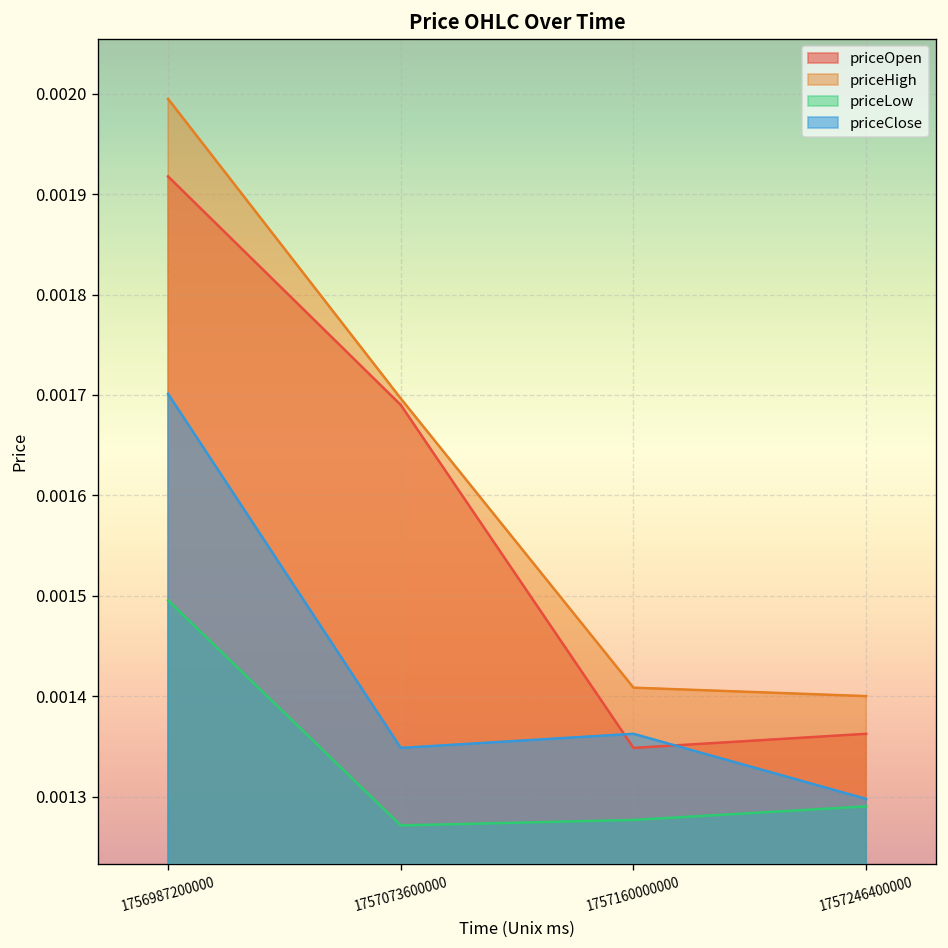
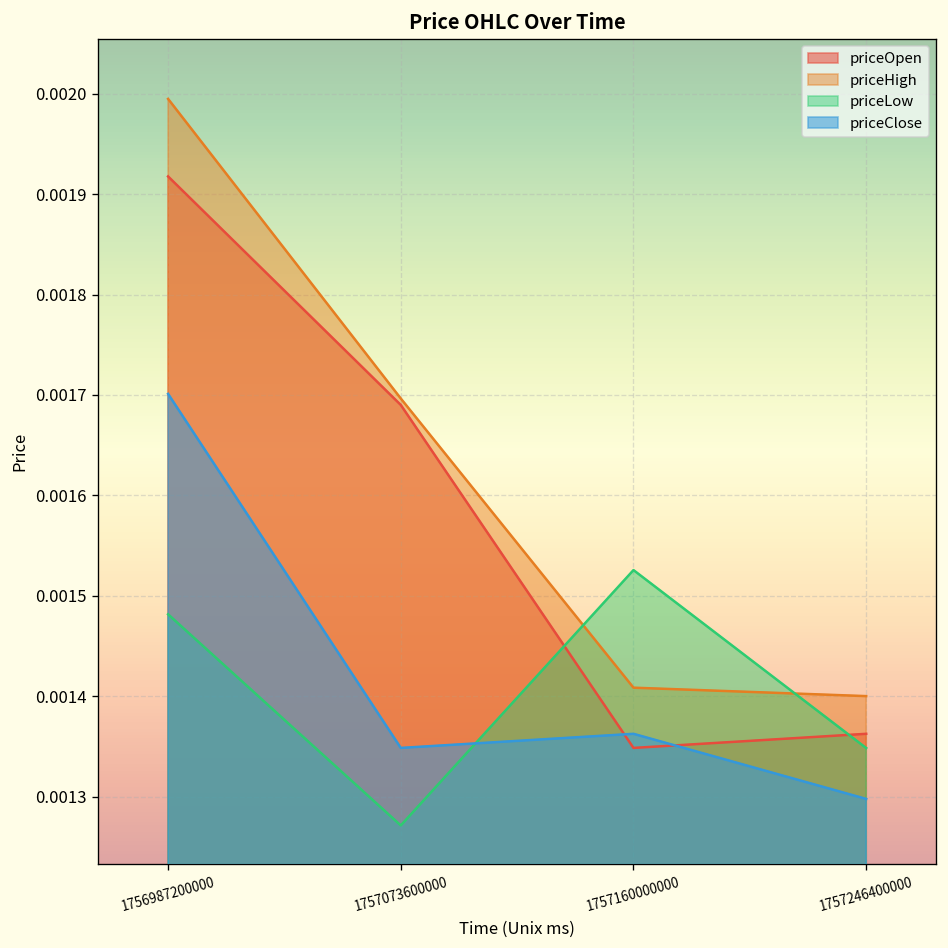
  {
    "priceLow": {
-     "1756987200000": 0.00150,
+     "1756987200000": 0.00148,
      "1757073600000": 0.00127,
-     "1757160000000": 0.00128,
-     "1757246400000": 0.00129
+     "1757160000000": 0.00153,
+     "1757246400000": 0.00135
    },
    "priceClose": {
      "1756987200000": 0.00170,
      "1757073600000": 0.00135,
      "1757160000000": 0.00136,
      "1757246400000": 0.00130
    }
  }
